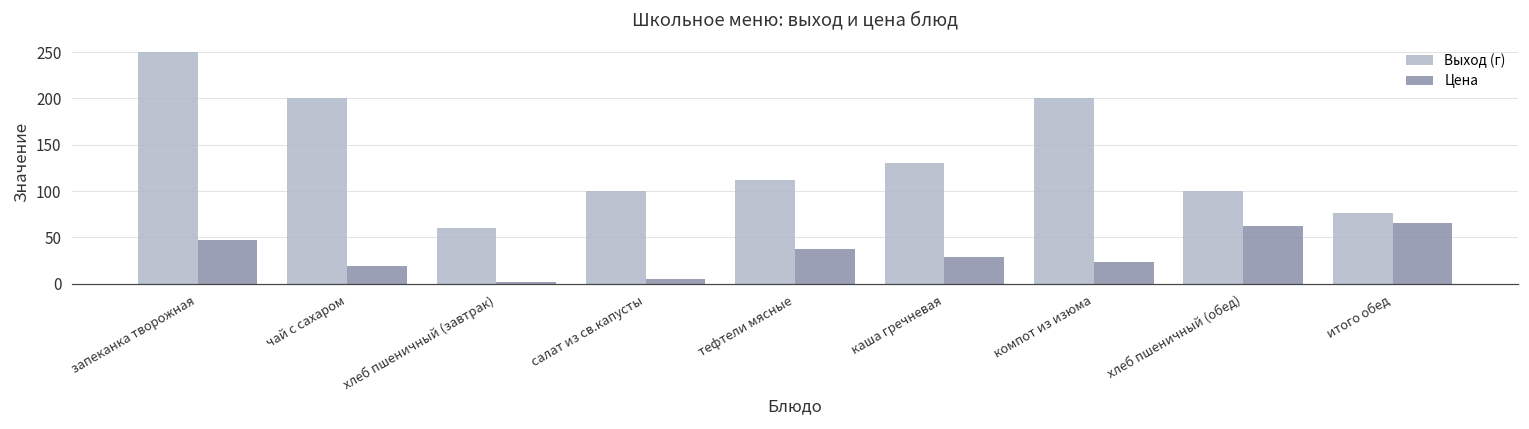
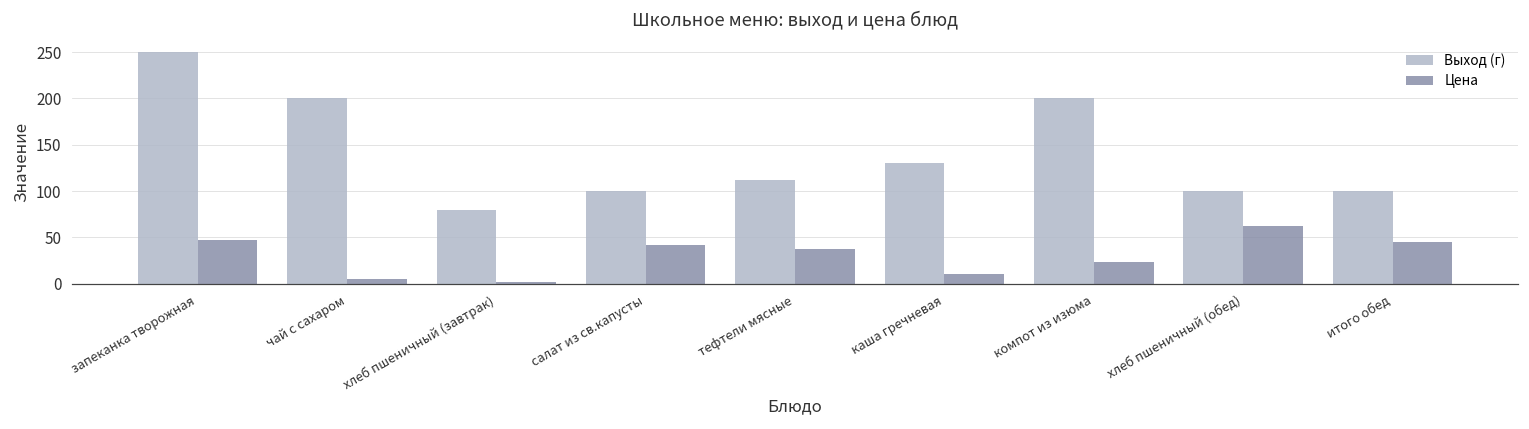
  {
    "Выход (г)": {
      "запеканка творожная": 250,
      "чай с сахаром": 200,
-     "хлеб пшеничный (завтрак)": 60,
+     "хлеб пшеничный (завтрак)": 80,
      "салат из св.капусты": 100,
      "тефтели мясные": 110,
      "каша гречневая": 130,
      "компот из изюма": 200,
      "хлеб пшеничный (обед)": 100,
-     "итого обед": 80
+     "итого обед": 100
    },
    "Цена": {
      "запеканка творожная": 50,
-     "чай с сахаром": 20,
-     "салат из св.капусты": 10,
+     "чай с сахаром": 10,
+     "салат из св.капусты": 40,
      "тефтели мясные": 40,
-     "каша гречневая": 30,
+     "каша гречневая": 10,
      "компот из изюма": 20,
      "хлеб пшеничный (обед)": 60,
-     "итого обед": 70
+     "итого обед": 50
    }
  }
